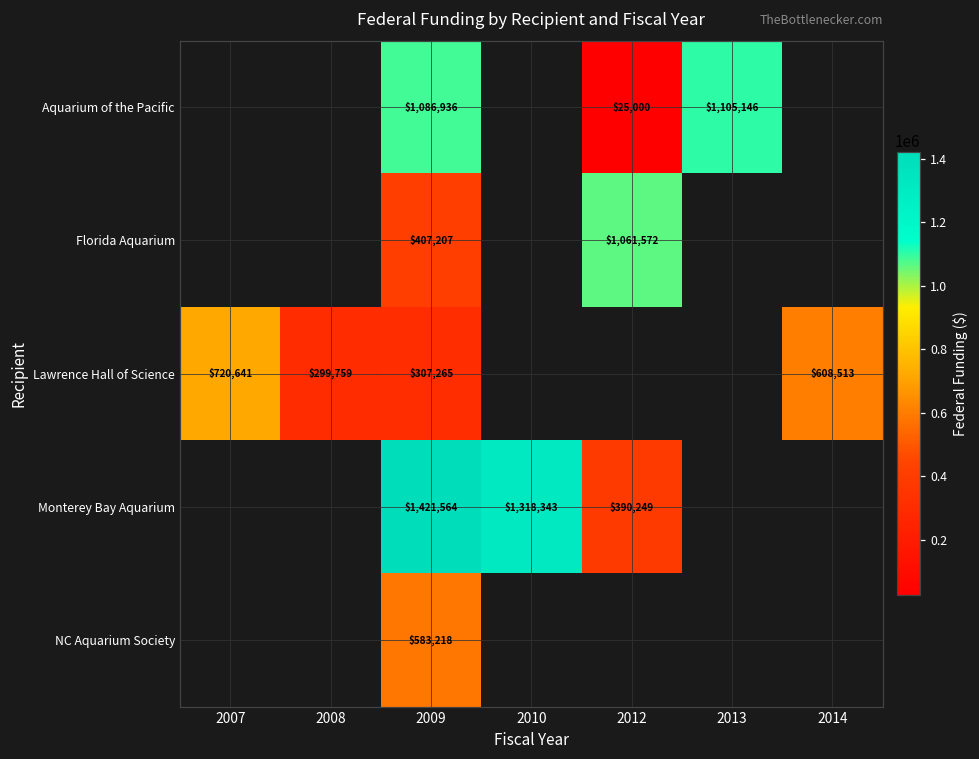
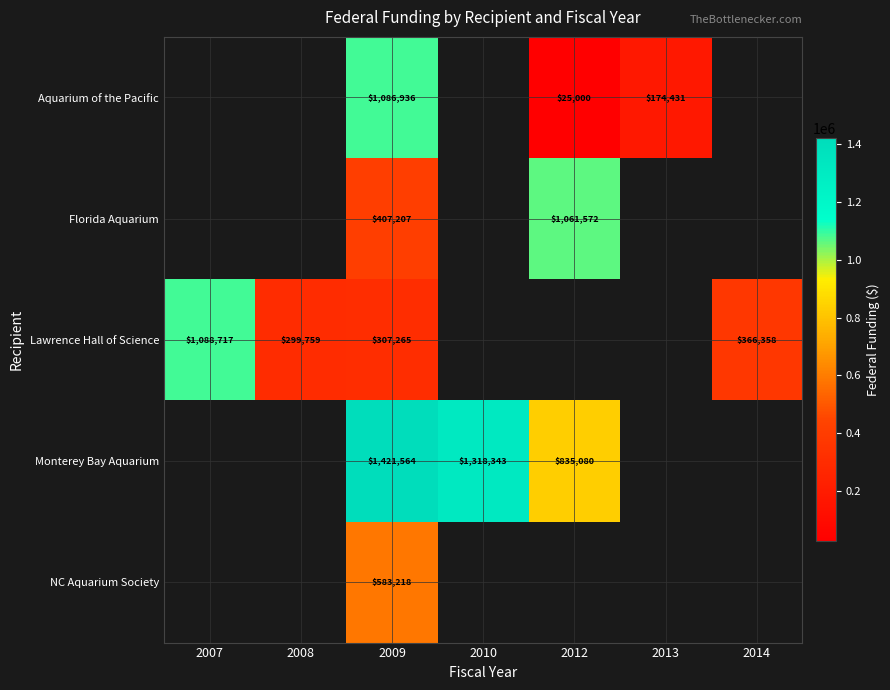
  {
    "Aquarium of the Pacific": {
      "2009": "$1,086,936",
      "2012": "$25,000",
-     "2013": "$1,105,146"
+     "2013": "$174,431"
    },
    "Florida Aquarium": {
      "2009": "$407,207",
      "2012": "$1,061,572"
    },
    "Lawrence Hall of Science": {
-     "2007": "$720,641",
+     "2007": "$1,088,717",
      "2008": "$299,759",
      "2009": "$307,265",
-     "2014": "$608,513"
+     "2014": "$366,358"
    },
    "Monterey Bay Aquarium": {
      "2009": "$1,421,564",
      "2010": "$1,318,343",
-     "2012": "$390,249"
+     "2012": "$835,080"
    },
    "NC Aquarium Society": {
      "2009": "$583,218"
    }
  }
